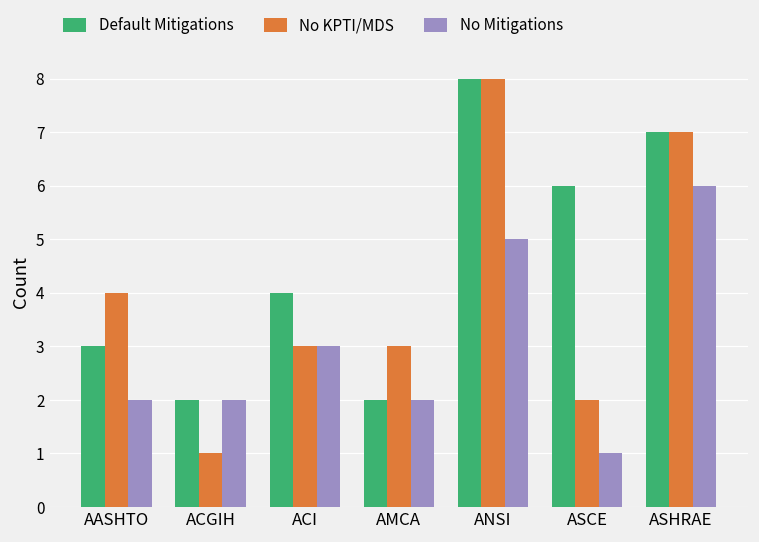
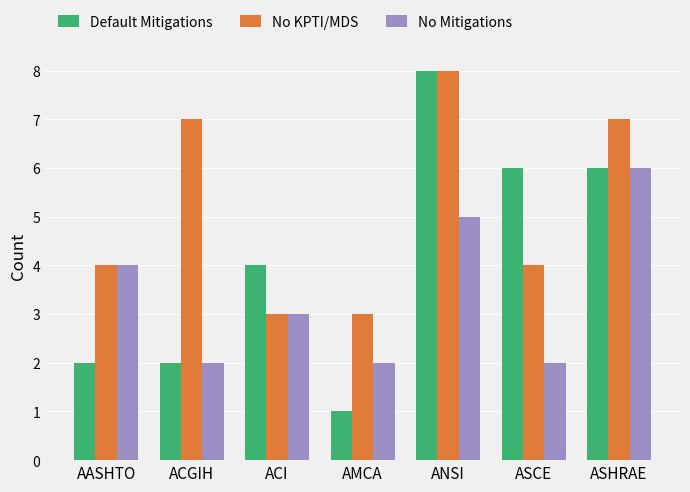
  {
    "Default Mitigations": {
-     "AASHTO": 3,
+     "AASHTO": 2,
      "ACGIH": 2,
      "ACI": 4,
-     "AMCA": 2,
+     "AMCA": 1,
      "ANSI": 8,
      "ASCE": 6,
-     "ASHRAE": 7
+     "ASHRAE": 6
    },
    "No KPTI/MDS": {
      "AASHTO": 4,
-     "ACGIH": 1,
+     "ACGIH": 7,
      "ACI": 3,
      "AMCA": 3,
      "ANSI": 8,
-     "ASCE": 2,
+     "ASCE": 4,
      "ASHRAE": 7
    },
    "No Mitigations": {
-     "AASHTO": 2,
+     "AASHTO": 4,
      "ACGIH": 2,
      "ACI": 3,
      "AMCA": 2,
      "ANSI": 5,
-     "ASCE": 1,
+     "ASCE": 2,
      "ASHRAE": 6
    }
  }
